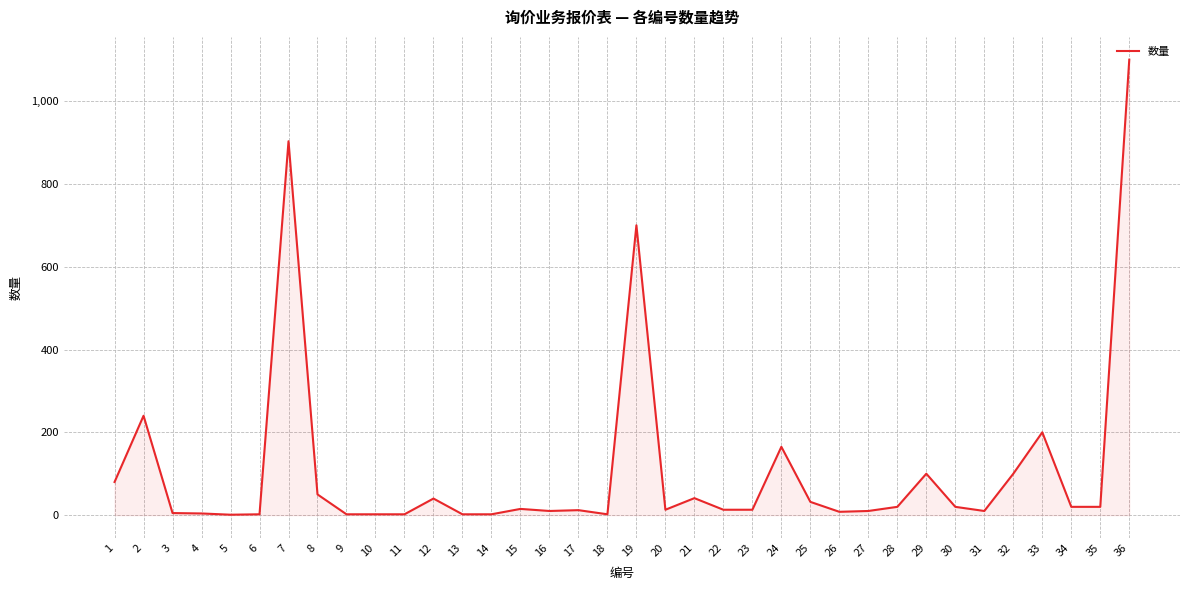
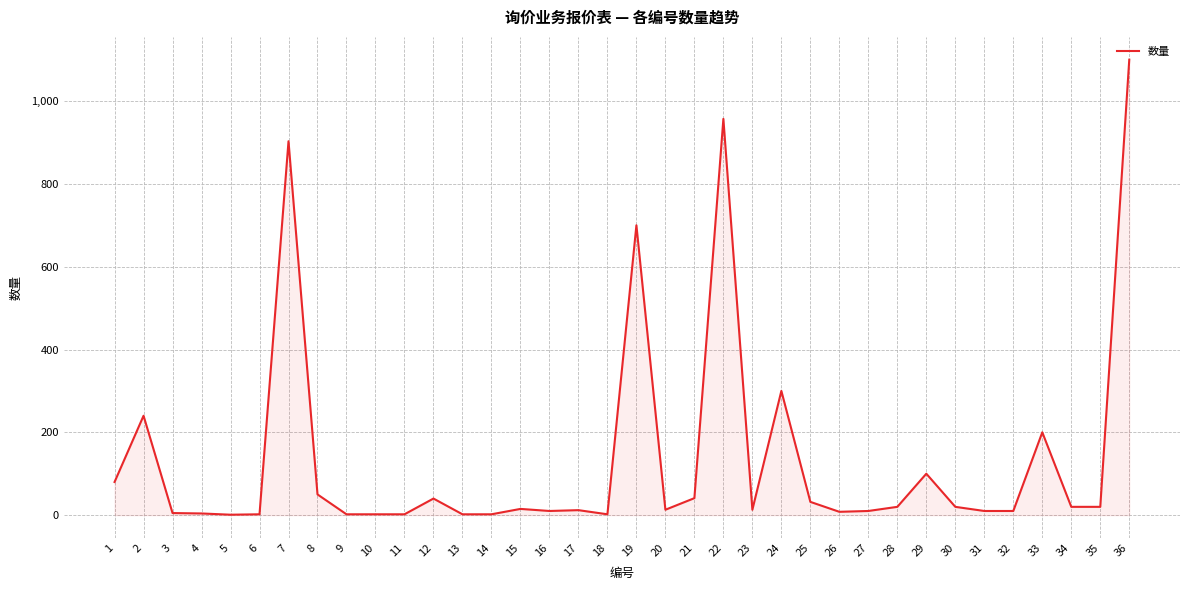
  {
    "1": "80",
    "2": "240",
    "3": "10",
    "4": "0",
    "5": "0",
    "6": "0",
    "7": "900",
    "8": "50",
    "9": "0",
    "10": "0",
    "11": "0",
    "12": "40",
    "13": "0",
    "14": "0",
    "15": "20",
    "16": "10",
    "17": "10",
    "18": "0",
    "19": "700",
    "20": "10",
    "21": "40",
-   "22": "10",
+   "22": "960",
    "23": "10",
-   "24": "170",
+   "24": "300",
    "25": "30",
    "26": "10",
    "27": "10",
    "28": "20",
    "29": "100",
    "30": "20",
    "31": "10",
-   "32": "100",
+   "32": "10",
    "33": "200",
    "34": "20",
    "35": "20",
    "36": "1,100"
  }
